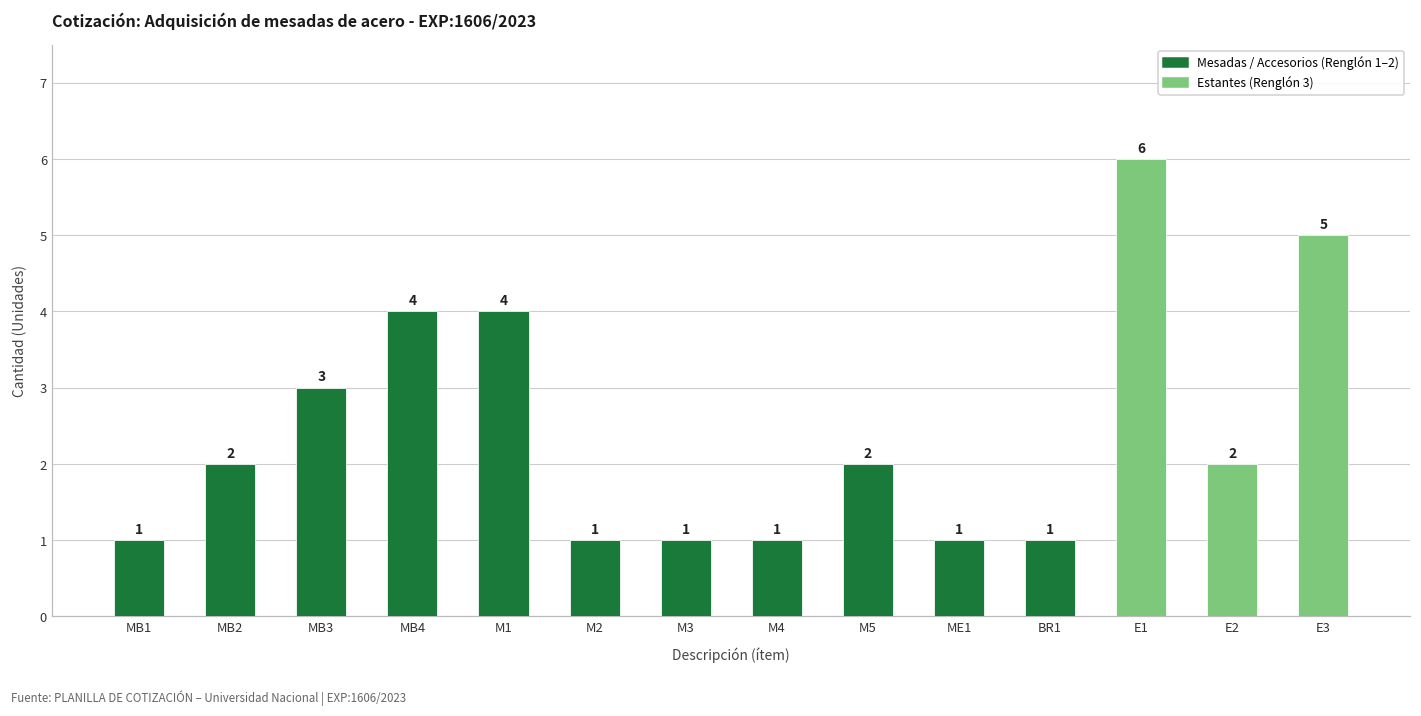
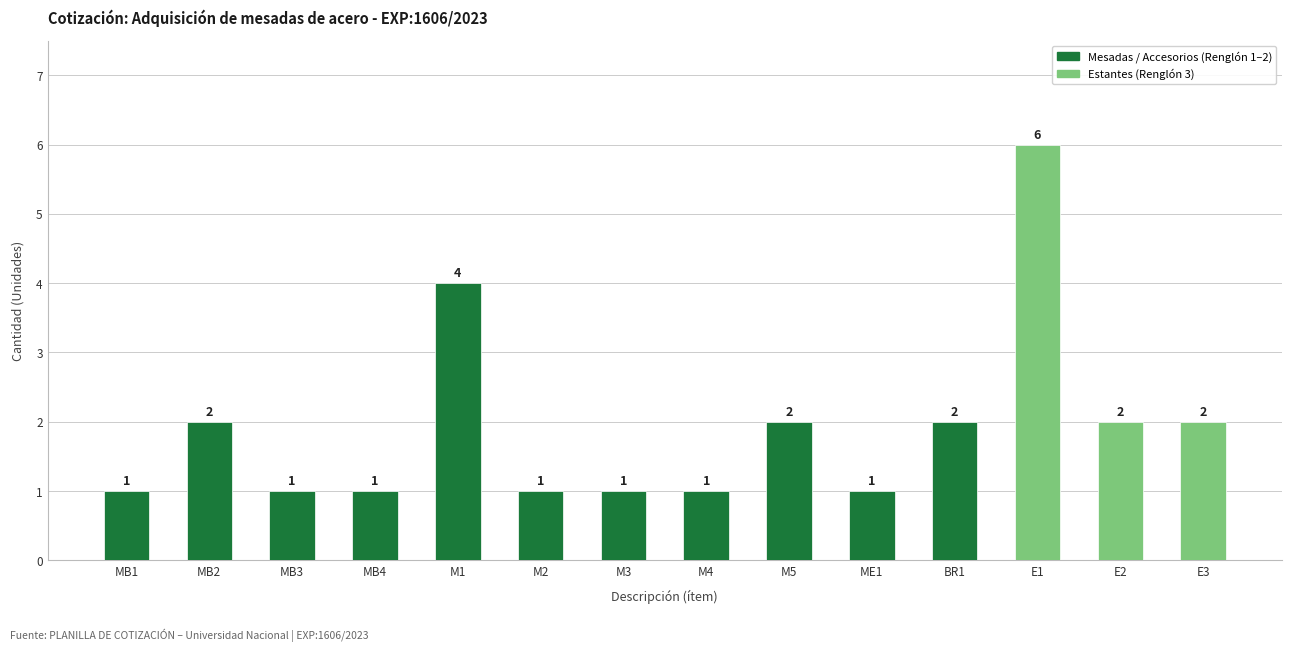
  {
    "MB1": 1,
    "MB2": 2,
-   "MB3": 3,
-   "MB4": 4,
+   "MB3": 1,
+   "MB4": 1,
    "M1": 4,
    "M2": 1,
    "M3": 1,
    "M4": 1,
    "M5": 2,
    "ME1": 1,
-   "BR1": 1,
+   "BR1": 2,
    "E1": 6,
    "E2": 2,
-   "E3": 5
+   "E3": 2
  }
